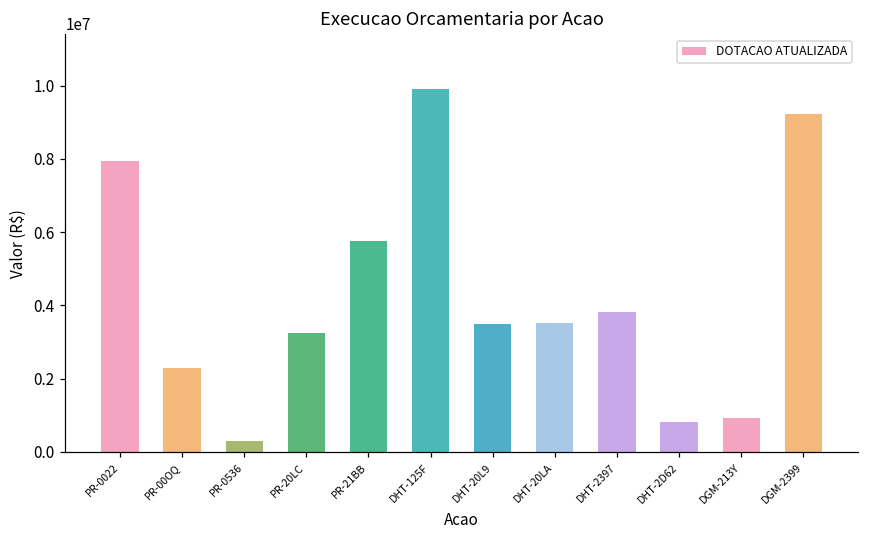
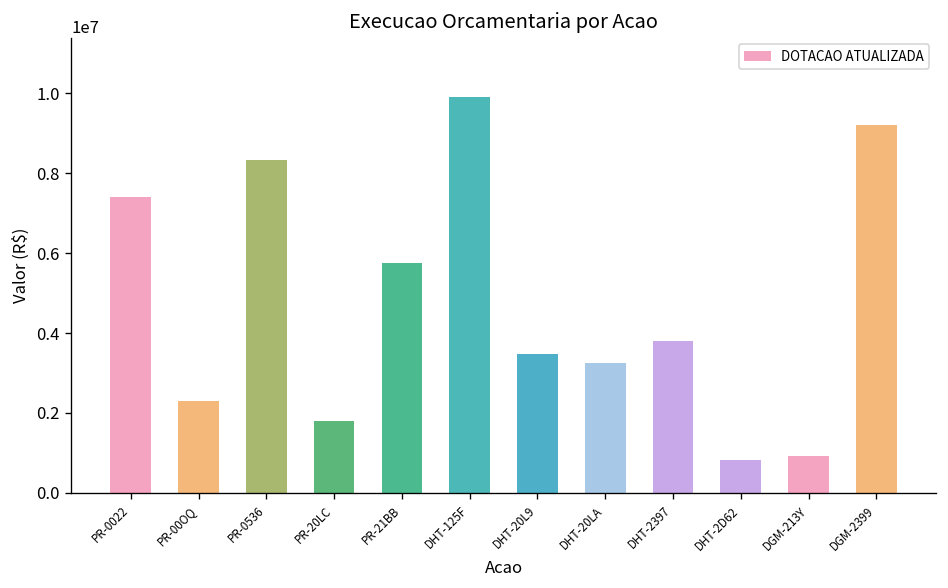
  {
-   "PR-0022": 7900000,
+   "PR-0022": 7400000,
    "PR-00OQ": 2300000,
-   "PR-0536": 300000,
-   "PR-20LC": 3200000,
+   "PR-0536": 8300000,
+   "PR-20LC": 1800000,
    "PR-21BB": 5800000,
    "DHT-125F": 9900000,
    "DHT-20L9": 3500000,
-   "DHT-20LA": 3500000,
+   "DHT-20LA": 3200000,
    "DHT-2397": 3800000,
    "DHT-2D62": 800000,
    "DGM-213Y": 900000,
    "DGM-2399": 9200000
  }
